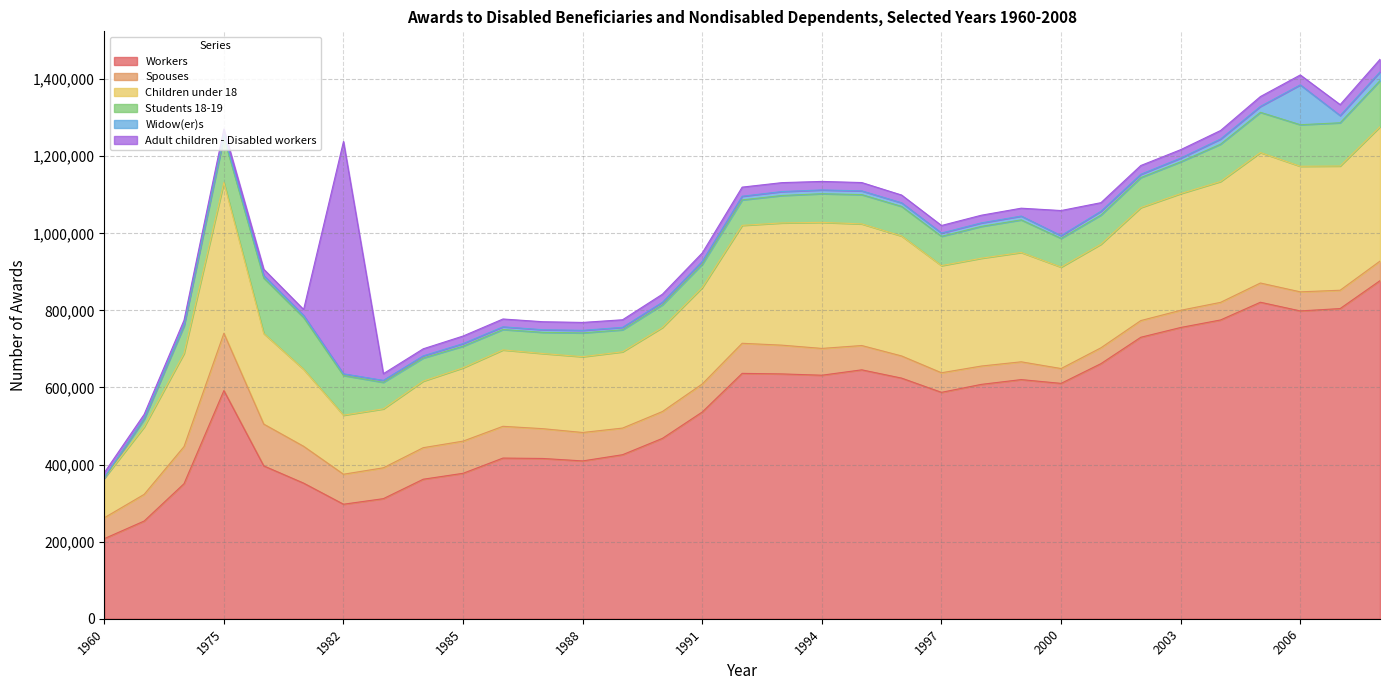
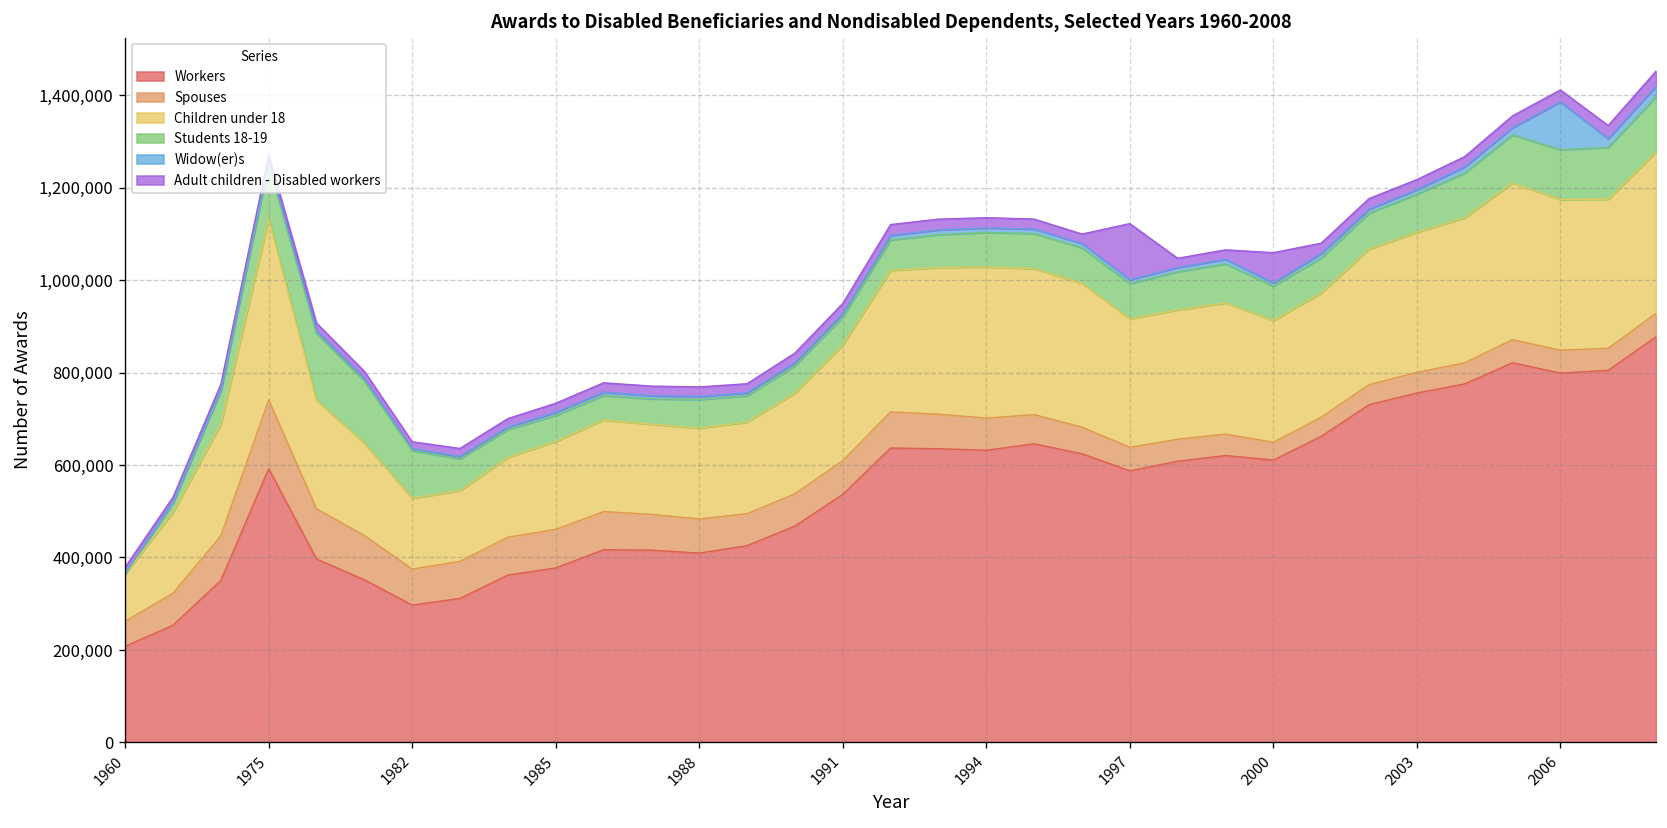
  {
    "Students 18-19": {
      "1985": "60,000",
      "1988": "60,000",
      "1991": "60,000",
      "1994": "70,000",
      "1997": "80,000",
      "2000": "70,000",
      "2003": "80,000",
      "2006": "110,000"
    },
    "Widow(er)s": {
      "1985": "10,000",
      "1988": "10,000",
      "1991": "10,000",
      "1994": "10,000",
      "1997": "10,000",
      "2000": "10,000",
      "2003": "10,000",
      "2006": "100,000"
    },
    "Adult children - Disabled workers": {
      "1960": "10,000",
-     "1982": "600,000",
+     "1982": "10,000",
      "1985": "20,000",
      "1988": "20,000",
      "1991": "20,000",
      "1994": "20,000",
-     "1997": "20,000",
+     "1997": "120,000",
      "2000": "70,000",
      "2003": "20,000",
      "2006": "30,000"
    }
  }
